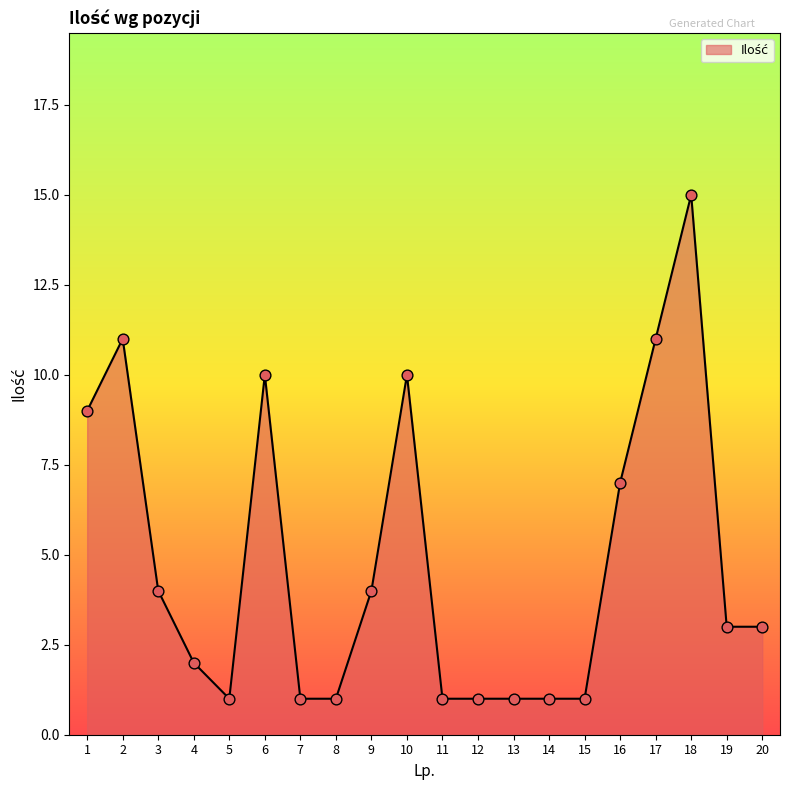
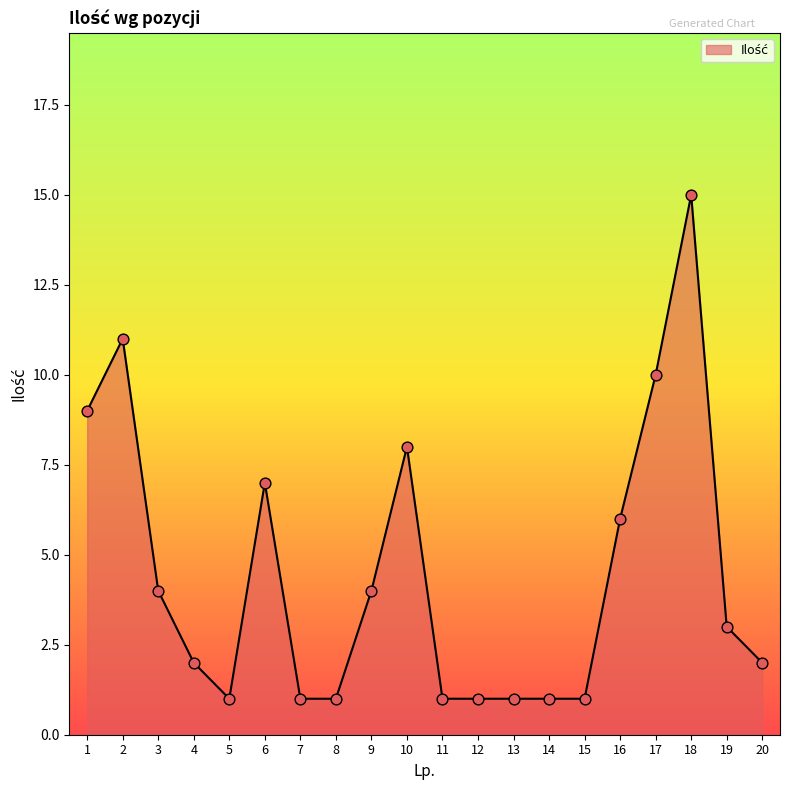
  {
    "1": 9,
    "2": 11,
    "3": 4,
    "4": 2,
    "5": 1,
-   "6": 10,
+   "6": 7,
    "7": 1,
    "8": 1,
    "9": 4,
-   "10": 10,
+   "10": 8,
    "11": 1,
    "12": 1,
    "13": 1,
    "14": 1,
    "15": 1,
-   "16": 7,
-   "17": 11,
+   "16": 6,
+   "17": 10,
    "18": 15,
    "19": 3,
-   "20": 3
+   "20": 2
  }
